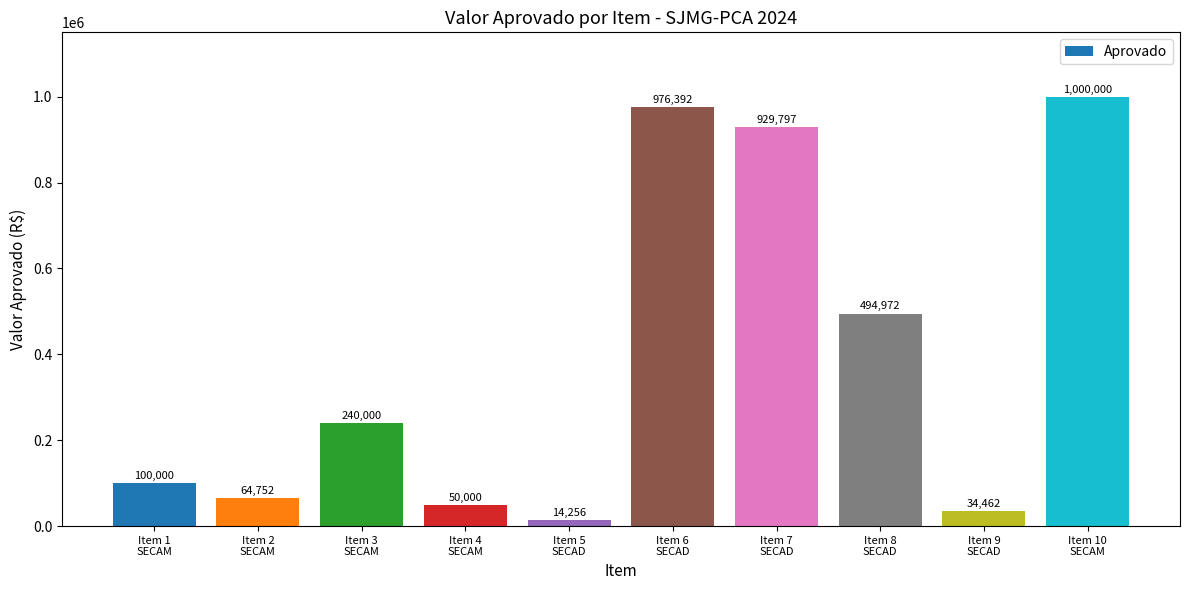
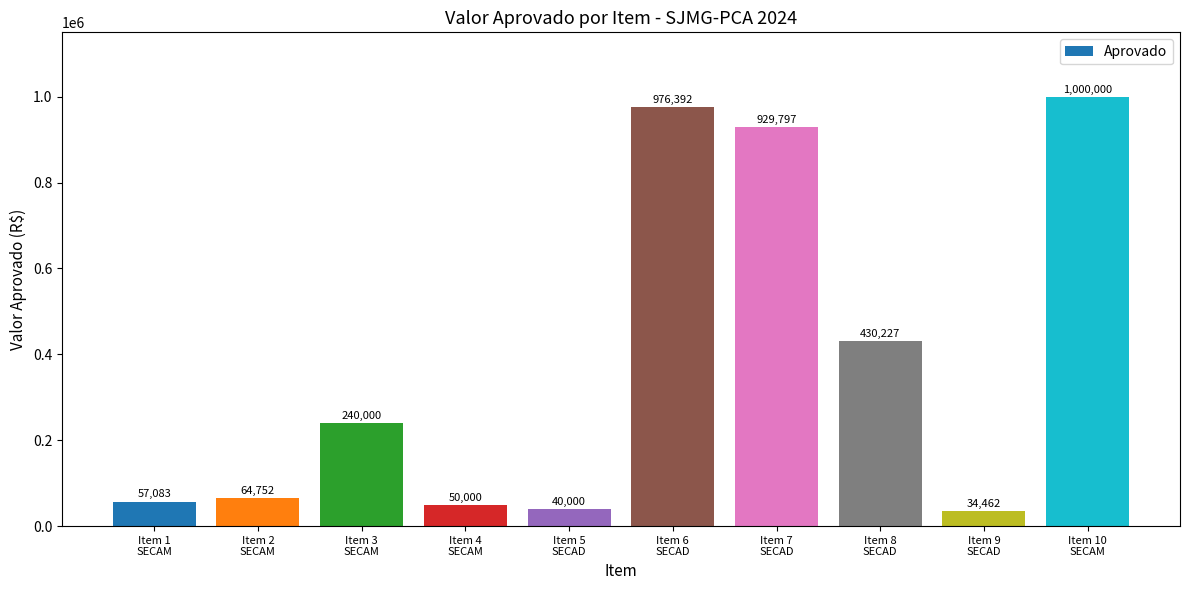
  {
-   "Item 1 SECAM": "100,000",
+   "Item 1 SECAM": "57,083",
    "Item 2 SECAM": "64,752",
    "Item 3 SECAM": "240,000",
    "Item 4 SECAM": "50,000",
-   "Item 5 SECAD": "14,256",
+   "Item 5 SECAD": "40,000",
    "Item 6 SECAD": "976,392",
    "Item 7 SECAD": "929,797",
-   "Item 8 SECAD": "494,972",
+   "Item 8 SECAD": "430,227",
    "Item 9 SECAD": "34,462",
    "Item 10 SECAM": "1,000,000"
  }
